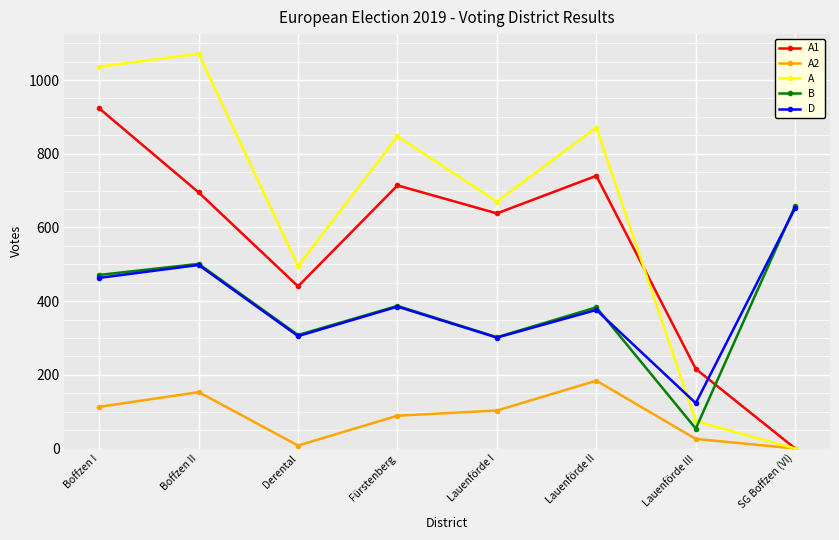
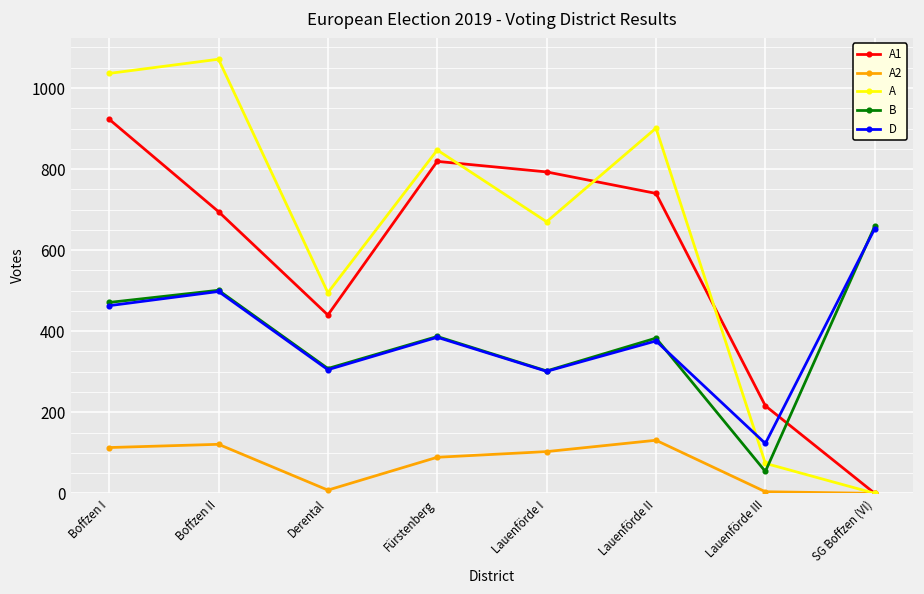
  {
    "A1": {
      "Boffzen I": 920,
      "Boffzen II": 700,
      "Derental": 440,
-     "Fürstenberg": 710,
-     "Lauenförde I": 640,
+     "Fürstenberg": 820,
+     "Lauenförde I": 790,
      "Lauenförde II": 740,
      "Lauenförde III": 220
    },
    "A2": {
      "Boffzen I": 110,
-     "Boffzen II": 150,
+     "Boffzen II": 120,
      "Derental": 10,
      "Fürstenberg": 90,
      "Lauenförde I": 100,
-     "Lauenförde II": 180,
-     "Lauenförde III": 30
+     "Lauenförde II": 130,
+     "Lauenförde III": 0
    },
    "A": {
      "Boffzen I": 1040,
      "Boffzen II": 1070,
      "Derental": 500,
      "Fürstenberg": 850,
      "Lauenförde I": 670,
-     "Lauenförde II": 870,
+     "Lauenförde II": 900,
      "Lauenförde III": 70
    },
    "B": {
      "Boffzen I": 470,
      "Lauenförde III": 50
    },
    "D": {
      "Boffzen I": 460,
      "Lauenförde III": 120
    }
  }
